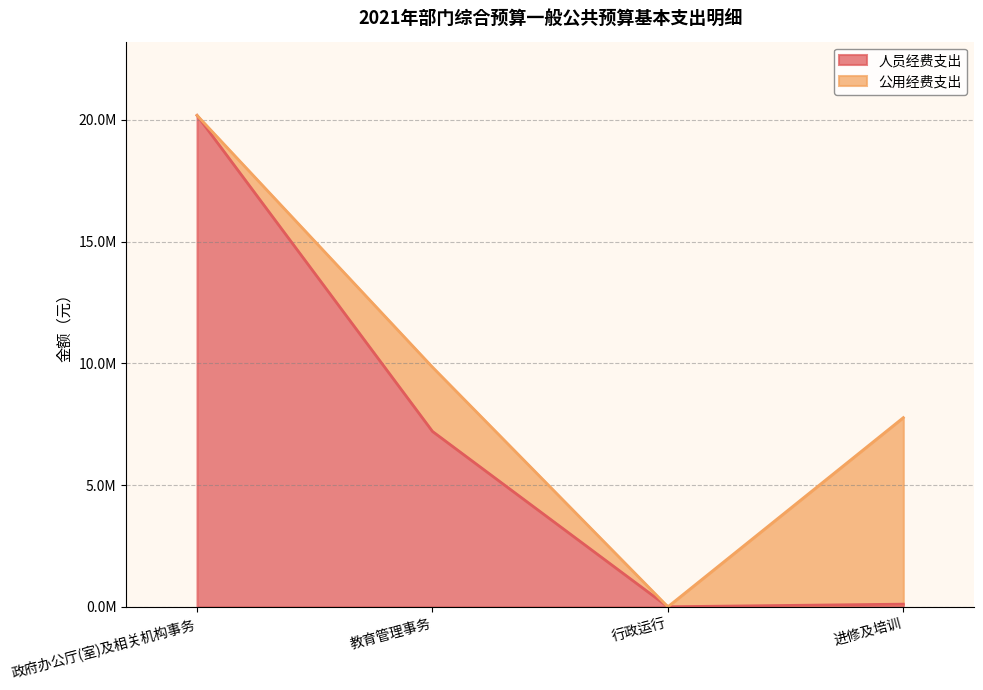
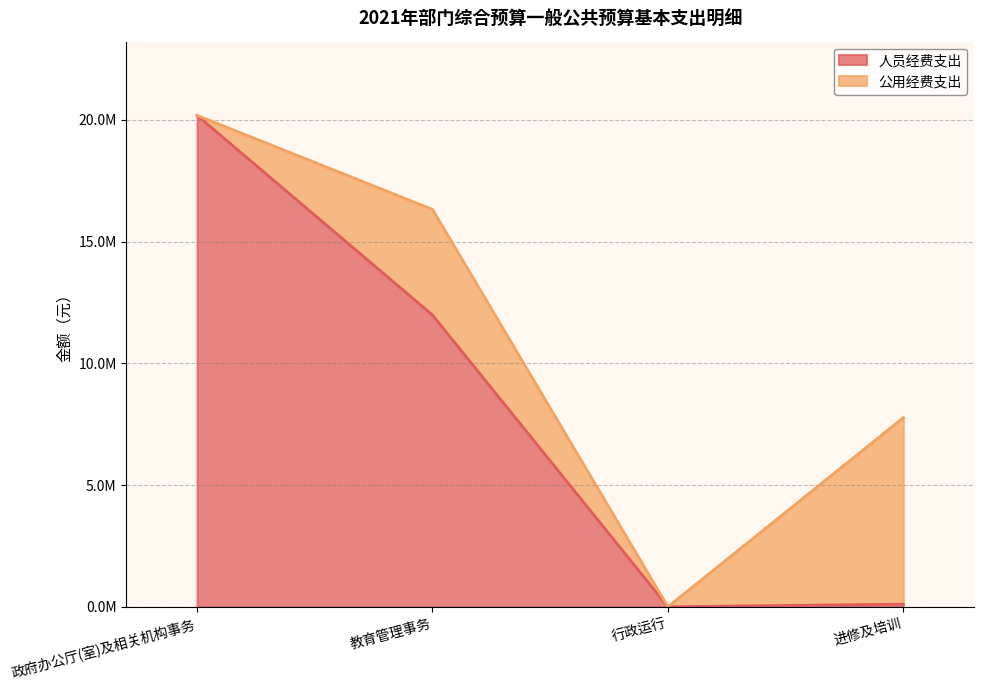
  {
    "人员经费支出": {
-     "教育管理事务": 7200000,
+     "教育管理事务": 12000000,
      "进修及培训": 100000
    },
    "公用经费支出": {
-     "教育管理事务": 2600000,
+     "教育管理事务": 4300000,
      "进修及培训": 7700000
    }
  }
